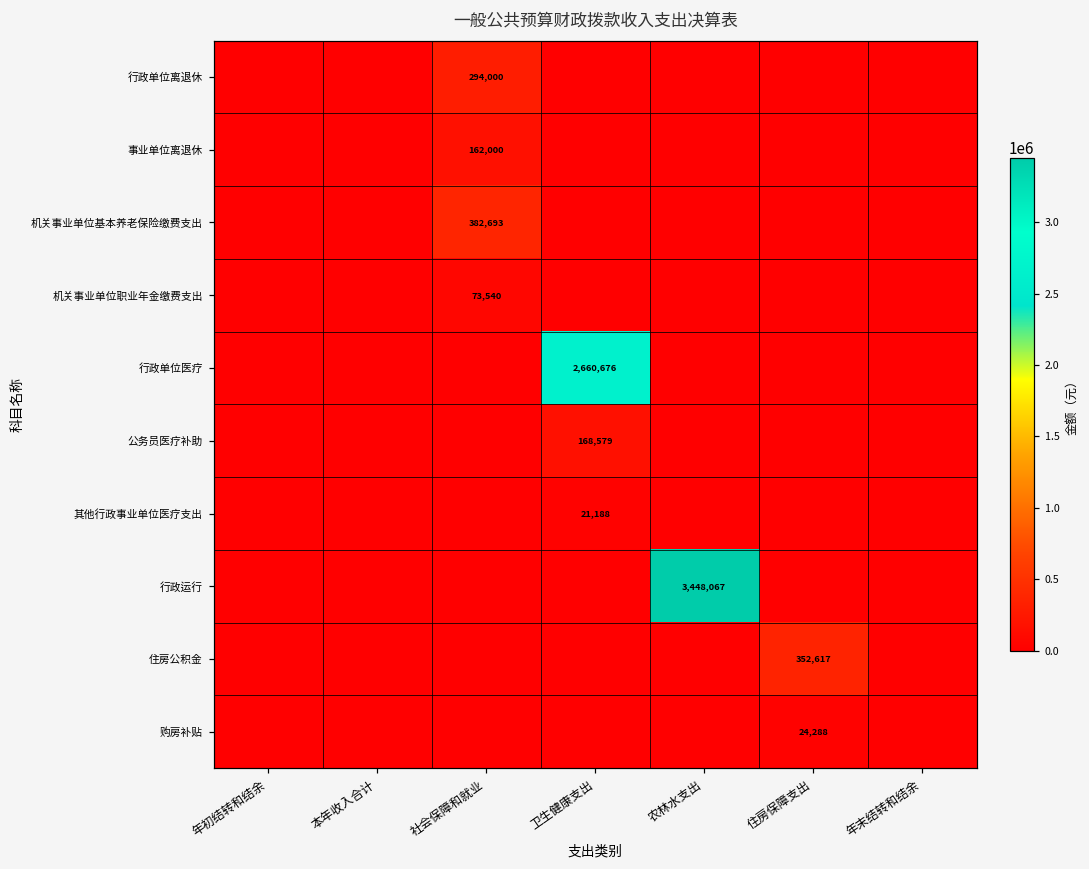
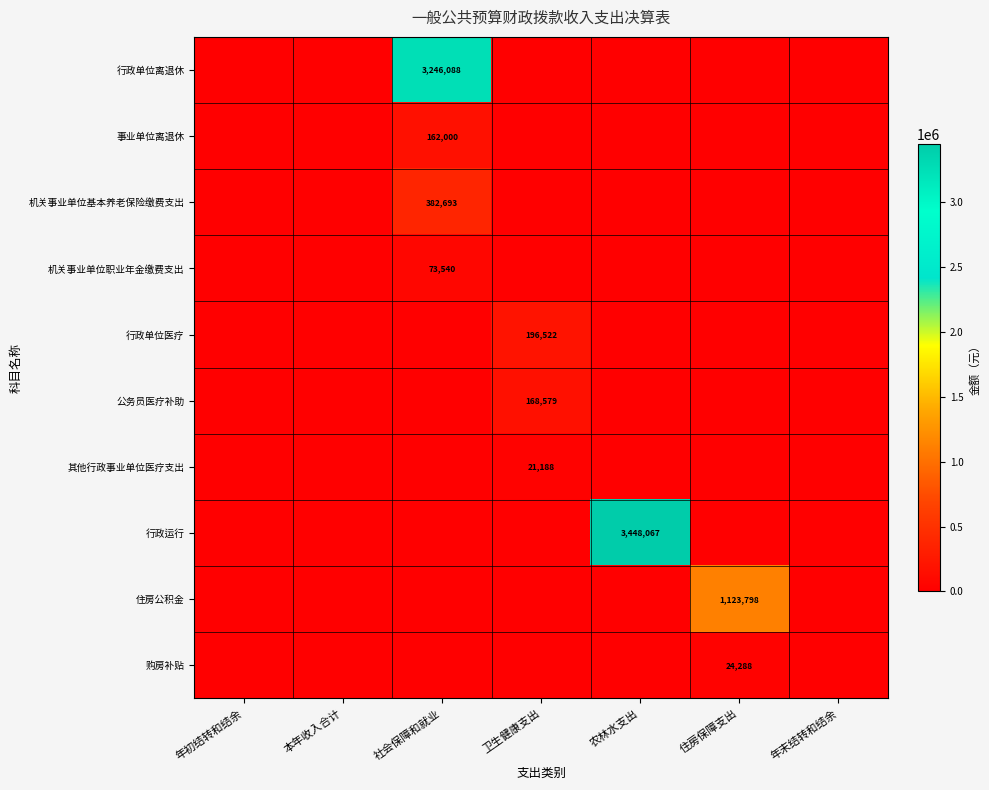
  {
    "行政单位离退休": {
-     "社会保障和就业": "294,000"
+     "社会保障和就业": "3,246,088"
    },
    "事业单位离退休": {
      "社会保障和就业": "162,000"
    },
    "机关事业单位基本养老保险缴费支出": {
      "社会保障和就业": "382,693"
    },
    "机关事业单位职业年金缴费支出": {
      "社会保障和就业": "73,540"
    },
    "行政单位医疗": {
-     "卫生健康支出": "2,660,676"
+     "卫生健康支出": "196,522"
    },
    "公务员医疗补助": {
      "卫生健康支出": "168,579"
    },
    "其他行政事业单位医疗支出": {
      "卫生健康支出": "21,188"
    },
    "行政运行": {
      "农林水支出": "3,448,067"
    },
    "住房公积金": {
-     "住房保障支出": "352,617"
+     "住房保障支出": "1,123,798"
    },
    "购房补贴": {
      "住房保障支出": "24,288"
    }
  }
